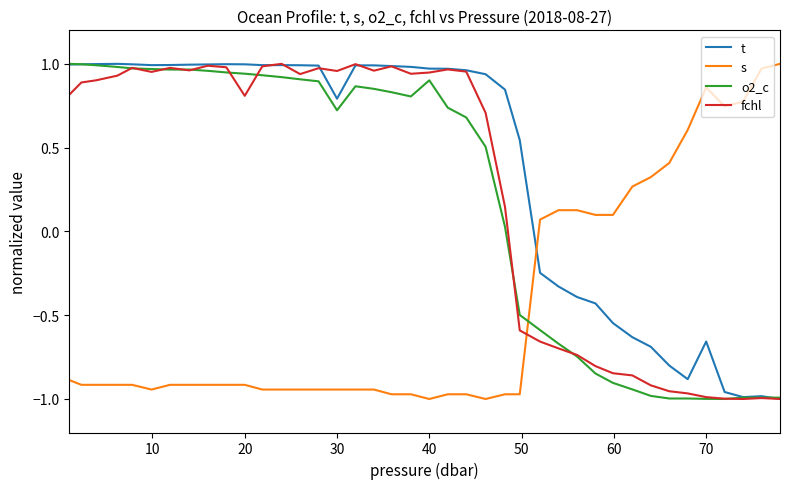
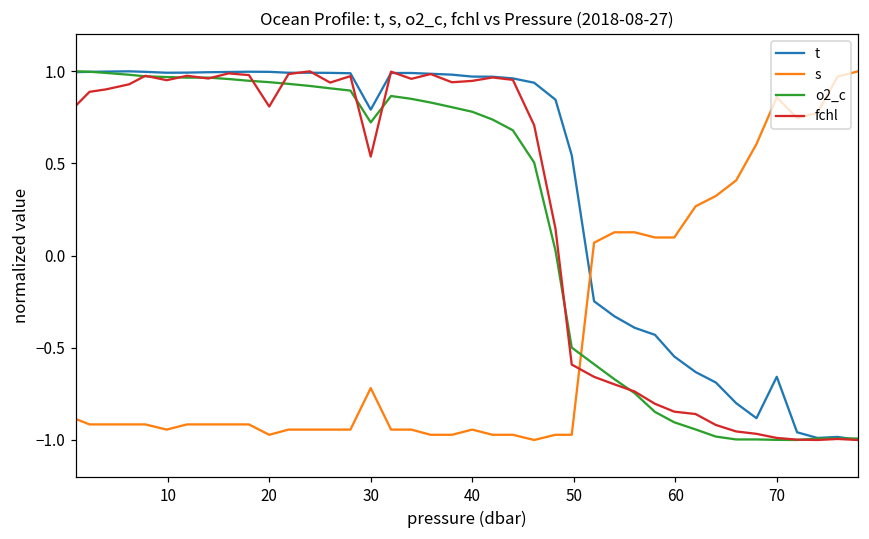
  {
    "t": {
      "20": 1.00,
      "30": 0.79,
      "40": 0.97,
      "70": -0.66
    },
    "s": {
-     "20": -0.92,
-     "30": -0.94,
-     "40": -1.00
+     "20": -0.97,
+     "30": -0.72,
+     "40": -0.94
    },
    "o2_c": {
      "20": 0.94,
      "30": 0.72,
-     "40": 0.90
+     "40": 0.78
    },
    "fchl": {
      "20": 0.81,
-     "30": 0.96,
+     "30": 0.54,
      "40": 0.95
    }
  }
